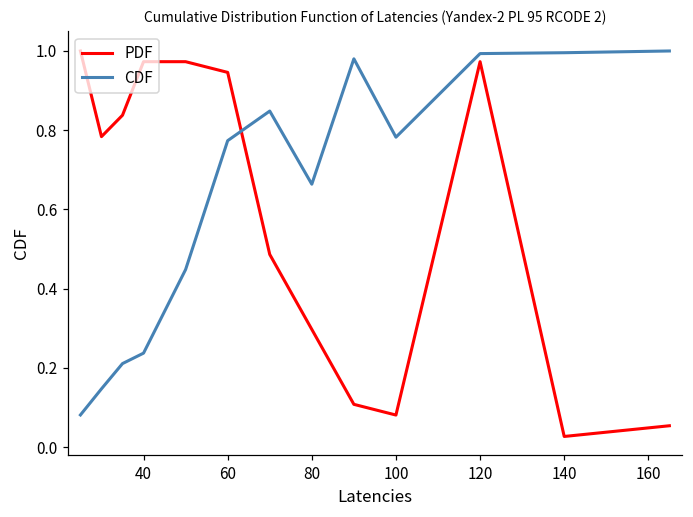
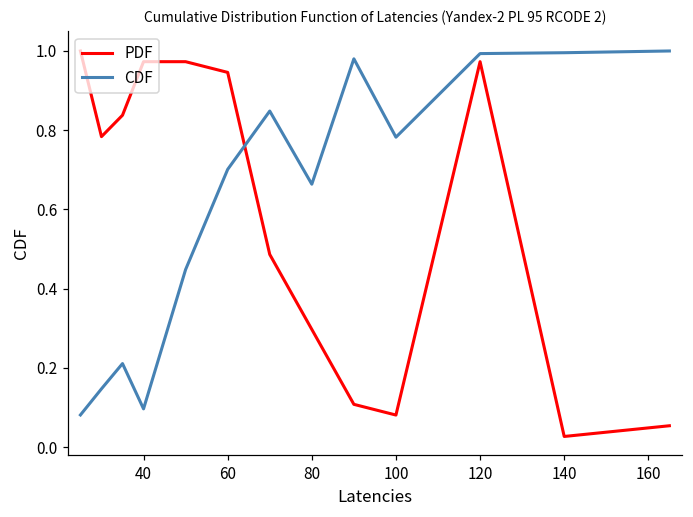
  {
    "PDF": {
      "60": 0.95,
      "80": 0.30,
      "100": 0.08,
      "120": 0.97,
      "140": 0.03
    },
    "CDF": {
-     "40": 0.24,
-     "60": 0.77,
+     "40": 0.10,
+     "60": 0.70,
      "80": 0.66,
      "100": 0.78,
      "120": 0.99,
      "140": 1.00
    }
  }
